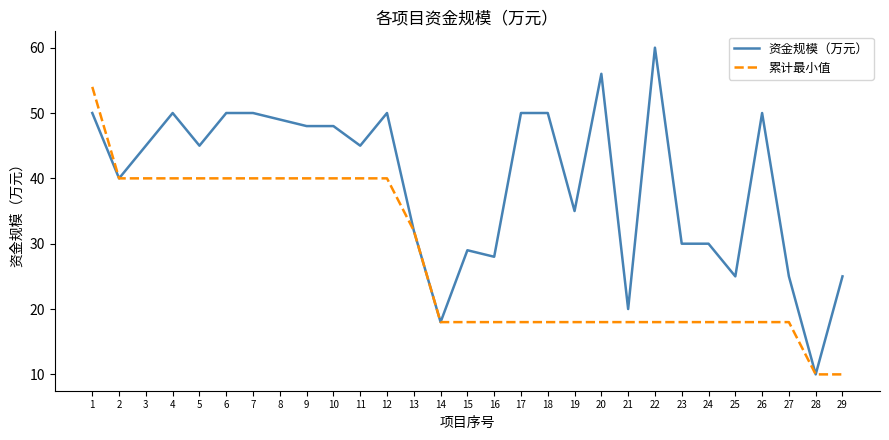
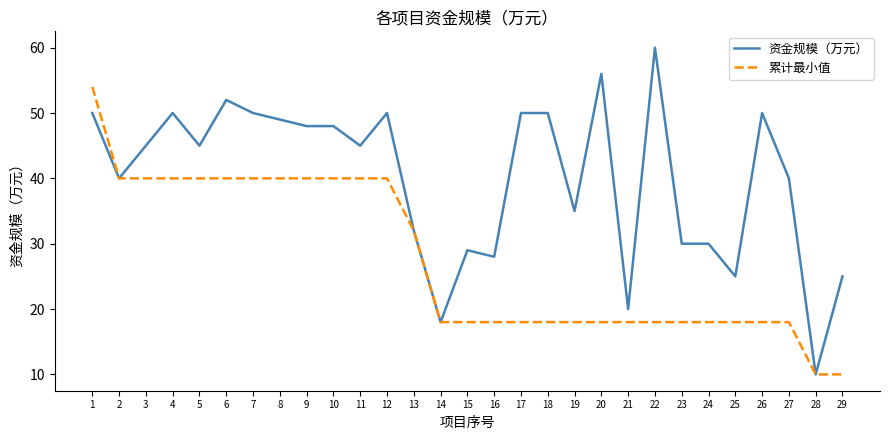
  {
    "资金规模（万元）": {
      "1": 50,
      "3": 45,
      "4": 50,
      "5": 45,
-     "6": 50,
+     "6": 52,
      "7": 50,
      "8": 49,
      "9": 48,
      "10": 48,
      "11": 45,
      "12": 50,
      "15": 29,
      "16": 28,
      "17": 50,
      "18": 50,
      "19": 35,
      "20": 56,
      "21": 20,
      "22": 60,
      "23": 30,
      "24": 30,
      "25": 25,
      "26": 50,
-     "27": 25,
+     "27": 40,
      "29": 25
    },
    "累计最小值": {
      "1": 54,
      "3": 40,
      "4": 40,
      "5": 40,
      "6": 40,
      "7": 40,
      "8": 40,
      "9": 40,
      "10": 40,
      "11": 40,
      "12": 40,
      "15": 18,
      "16": 18,
      "17": 18,
      "18": 18,
      "19": 18,
      "20": 18,
      "21": 18,
      "22": 18,
      "23": 18,
      "24": 18,
      "25": 18,
      "26": 18,
      "27": 18,
      "29": 10
    }
  }
